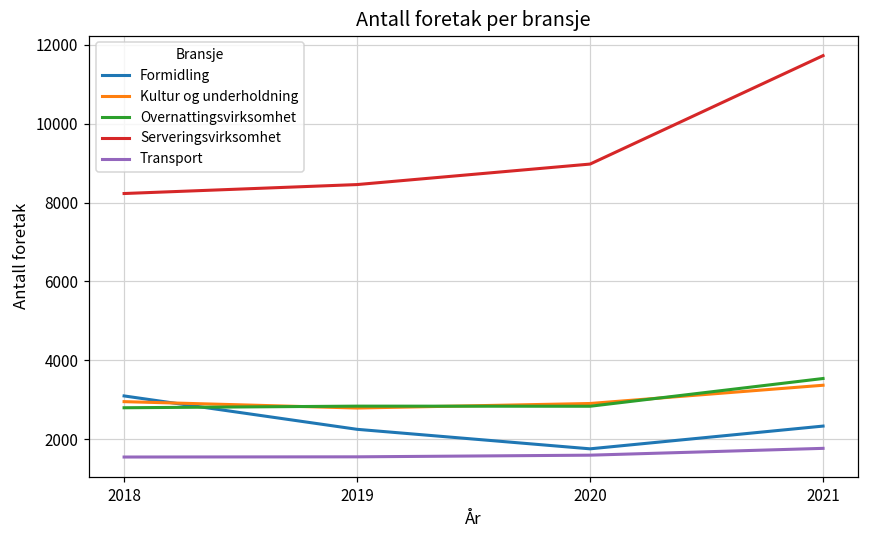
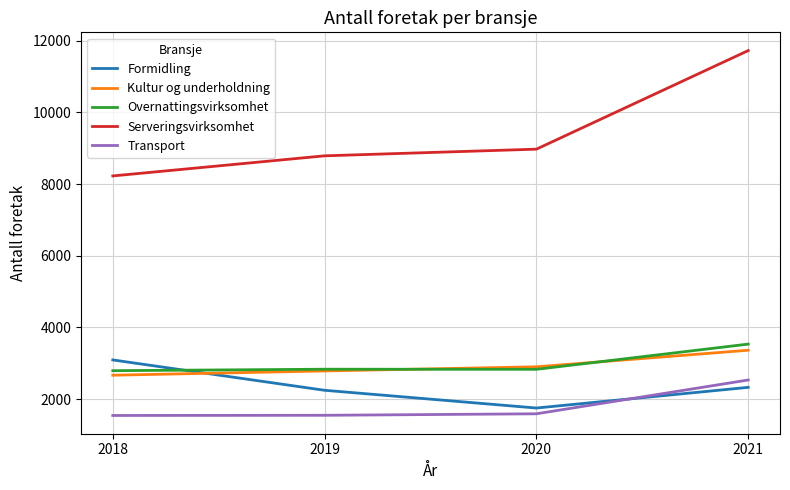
  {
    "Formidling": {
      "2018": 3100,
      "2019": 2200,
      "2020": 1800,
      "2021": 2300
    },
    "Kultur og underholdning": {
-     "2018": 2900,
+     "2018": 2700,
      "2021": 3400
    },
    "Overnattingsvirksomhet": {
      "2018": 2800,
      "2021": 3500
    },
    "Serveringsvirksomhet": {
      "2018": 8200,
-     "2019": 8500,
+     "2019": 8800,
      "2020": 9000,
      "2021": 11700
    },
    "Transport": {
      "2018": 1500,
      "2019": 1500,
      "2020": 1600,
-     "2021": 1800
+     "2021": 2500
    }
  }
